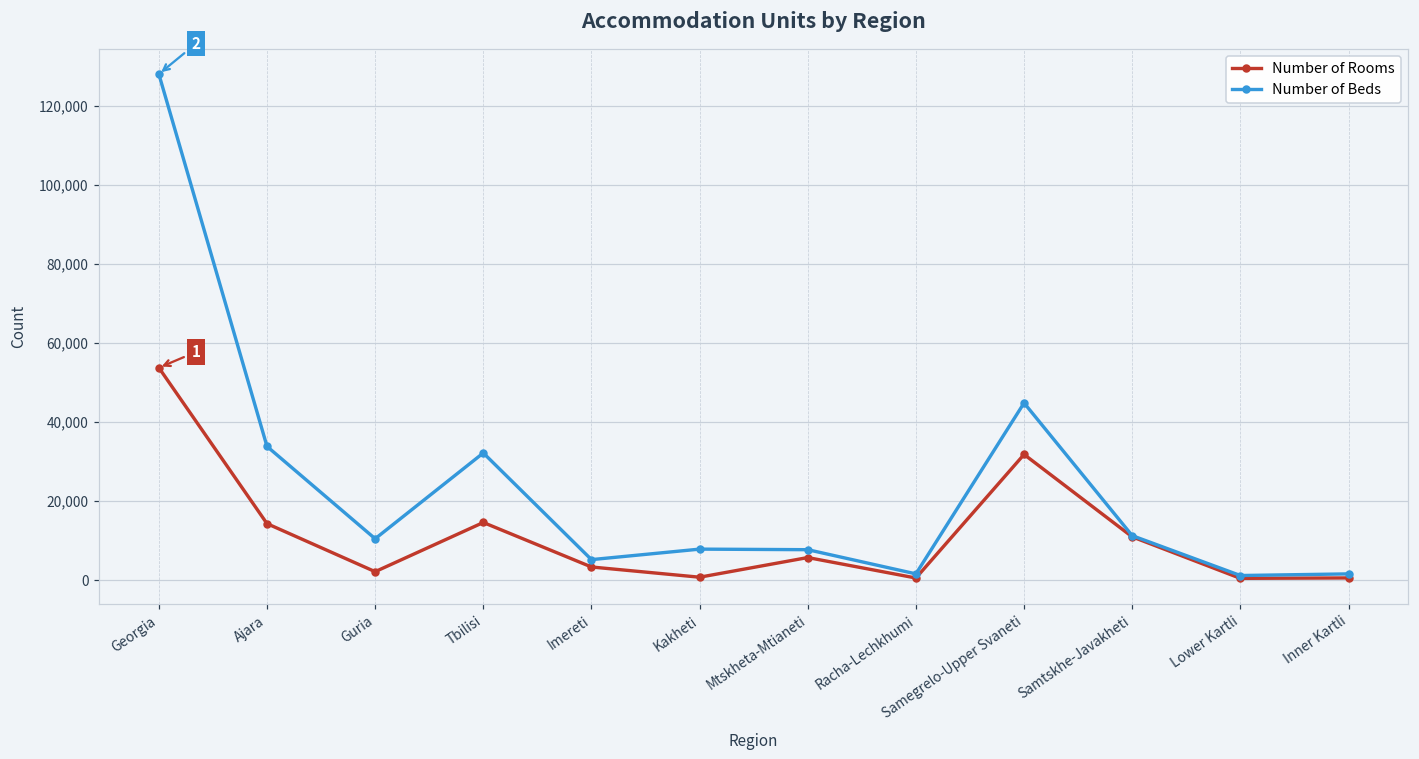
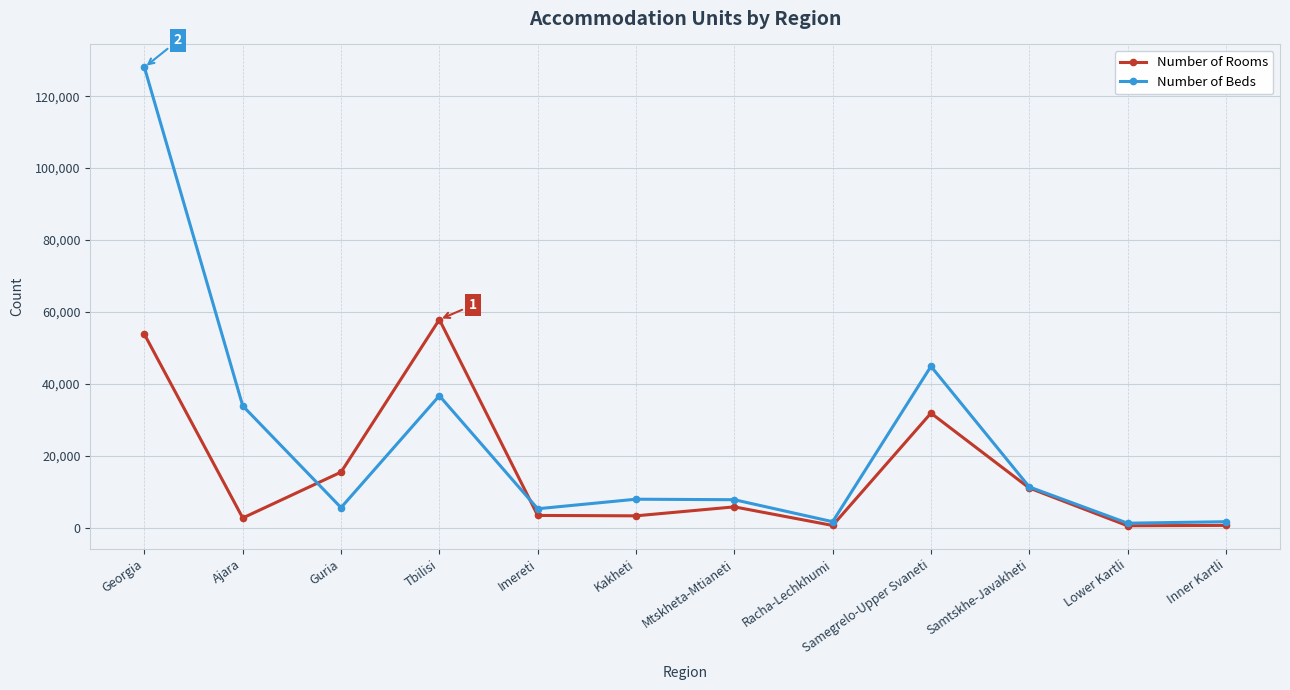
  {
    "Number of Rooms": {
      "Georgia": "54,000",
-     "Ajara": "14,000",
-     "Guria": "2,000",
-     "Tbilisi": "15,000",
+     "Ajara": "3,000",
+     "Guria": "15,000",
+     "Tbilisi": "58,000",
      "Imereti": "3,000",
-     "Kakheti": "1,000",
+     "Kakheti": "3,000",
      "Mtskheta-Mtianeti": "6,000",
      "Racha-Lechkhumi": "1,000",
      "Samegrelo-Upper Svaneti": "32,000",
      "Lower Kartli": "0",
      "Inner Kartli": "1,000"
    },
    "Number of Beds": {
      "Georgia": "128,000",
      "Ajara": "34,000",
-     "Guria": "10,000",
-     "Tbilisi": "32,000",
+     "Guria": "6,000",
+     "Tbilisi": "37,000",
      "Imereti": "5,000",
      "Kakheti": "8,000",
      "Mtskheta-Mtianeti": "8,000",
      "Racha-Lechkhumi": "2,000",
      "Samegrelo-Upper Svaneti": "45,000",
      "Lower Kartli": "1,000",
      "Inner Kartli": "2,000"
    }
  }
